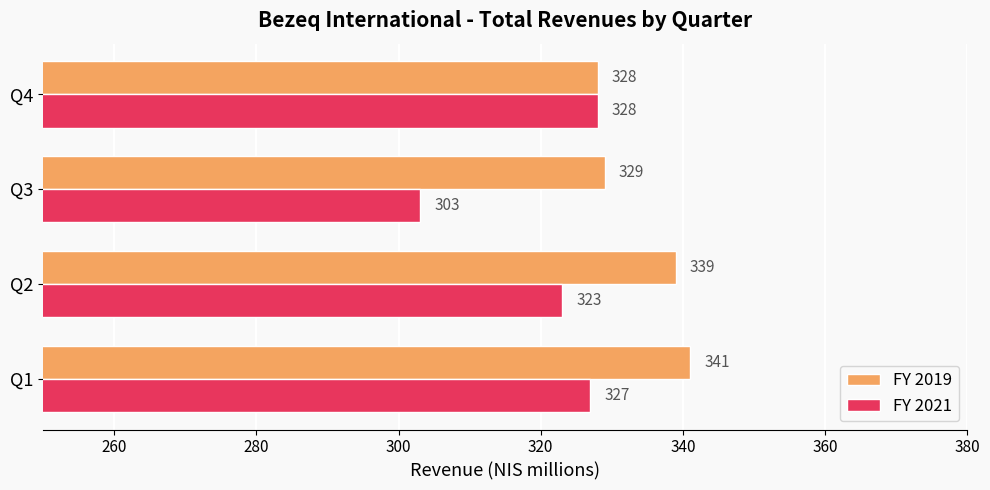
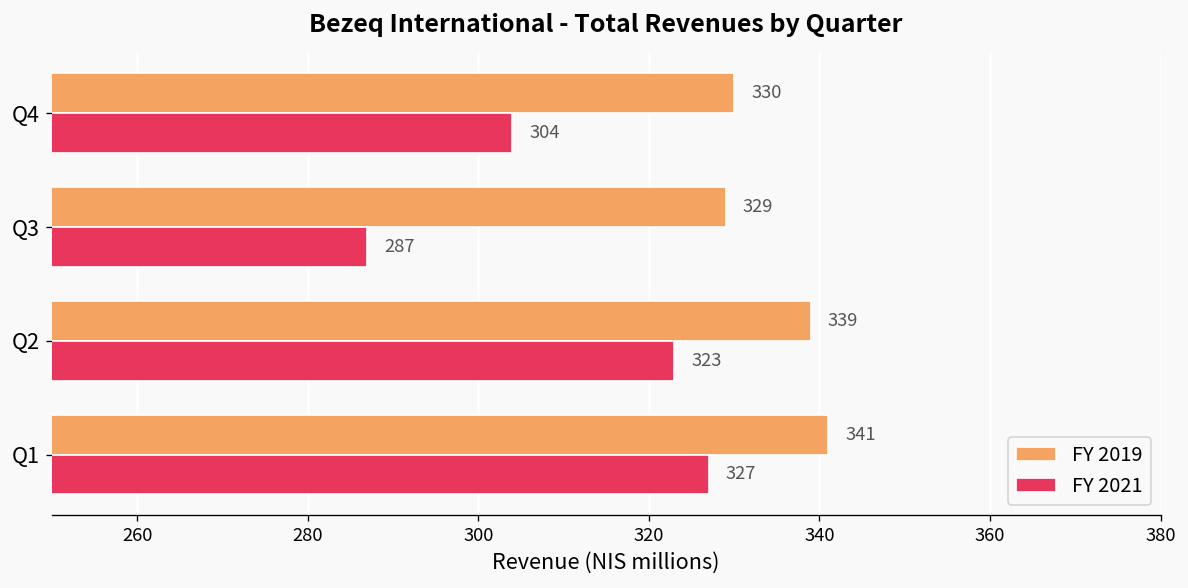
  {
    "FY 2019": {
-     "Q4": 328,
+     "Q4": 330,
      "Q3": 329,
      "Q2": 339,
      "Q1": 341
    },
    "FY 2021": {
-     "Q4": 328,
-     "Q3": 303,
+     "Q4": 304,
+     "Q3": 287,
      "Q2": 323,
      "Q1": 327
    }
  }
